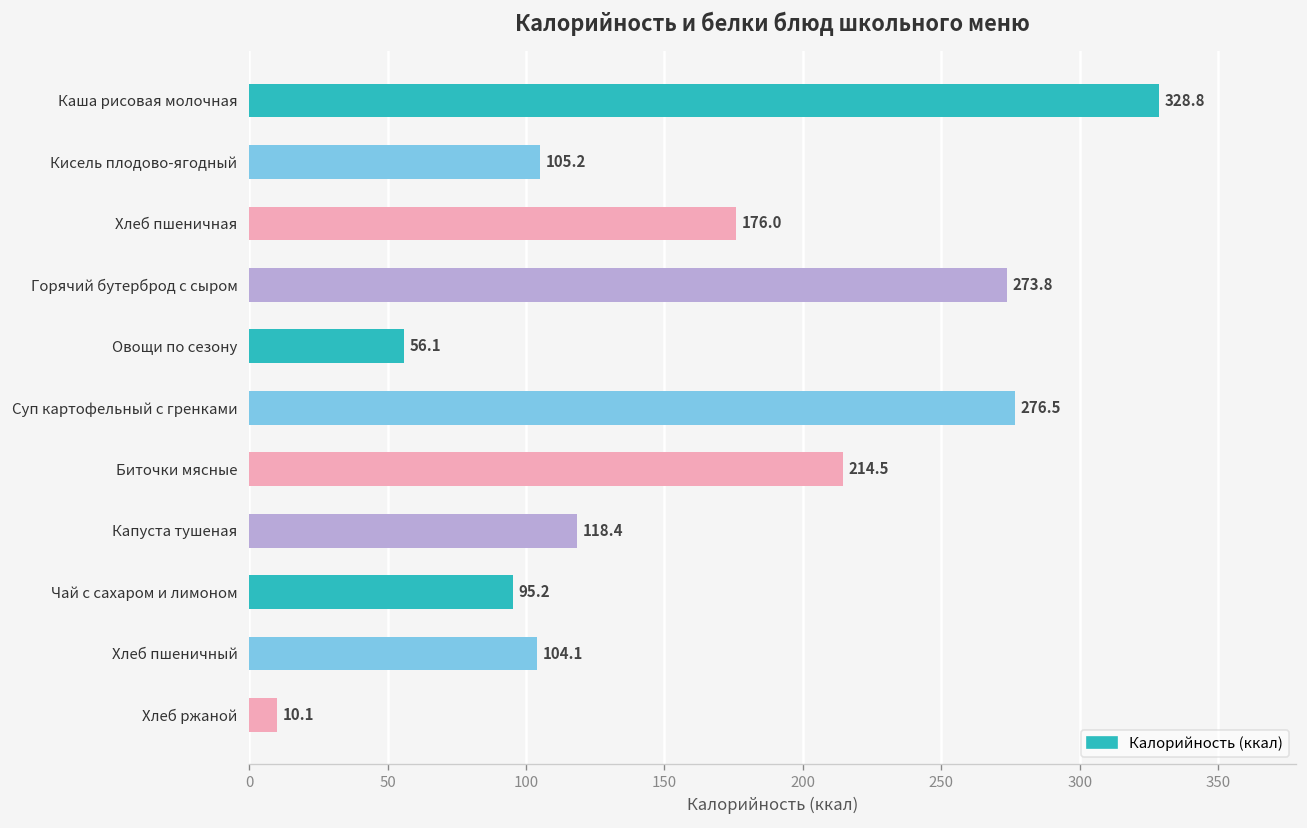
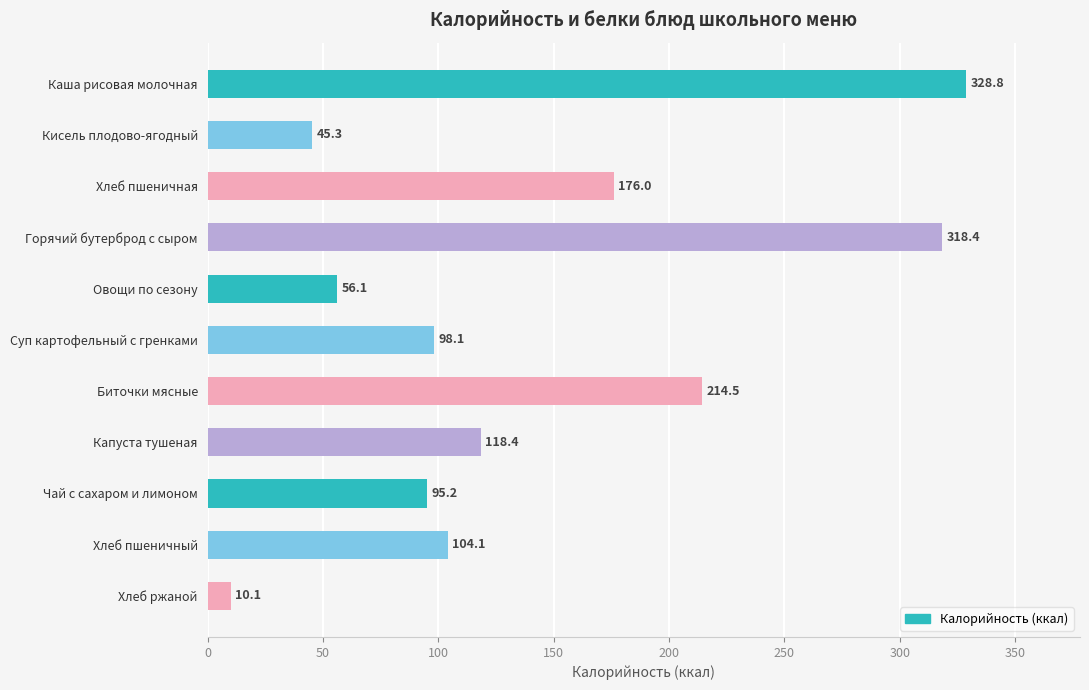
  {
    "Каша рисовая молочная": 328.8,
-   "Кисель плодово-ягодный": 105.2,
+   "Кисель плодово-ягодный": 45.3,
    "Хлеб пшеничная": 176.0,
-   "Горячий бутерброд с сыром": 273.8,
+   "Горячий бутерброд с сыром": 318.4,
    "Овощи по сезону": 56.1,
-   "Суп картофельный с гренками": 276.5,
+   "Суп картофельный с гренками": 98.1,
    "Биточки мясные": 214.5,
    "Капуста тушеная": 118.4,
    "Чай с сахаром и лимоном": 95.2,
    "Хлеб пшеничный": 104.1,
    "Хлеб ржаной": 10.1
  }
